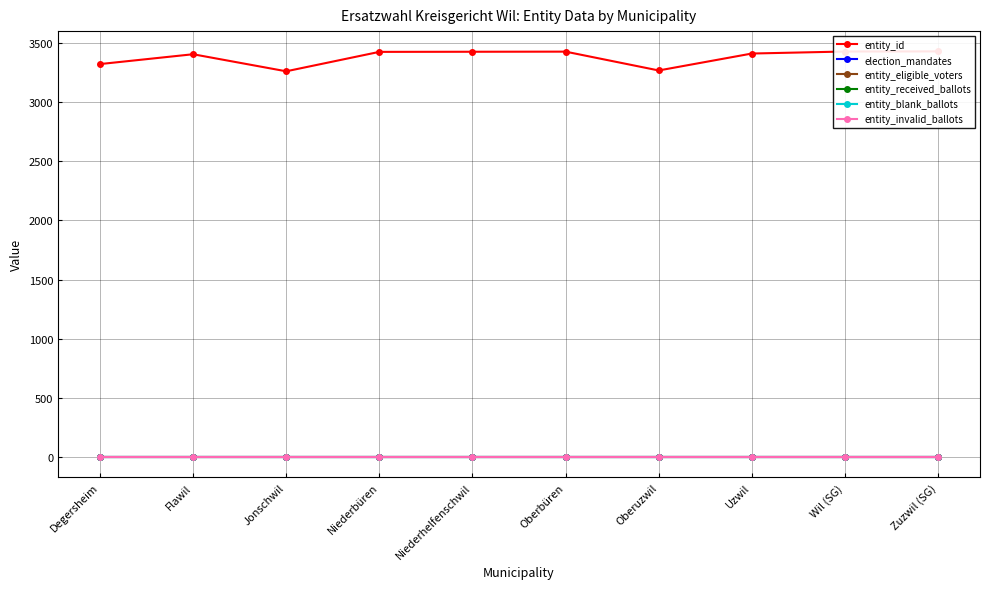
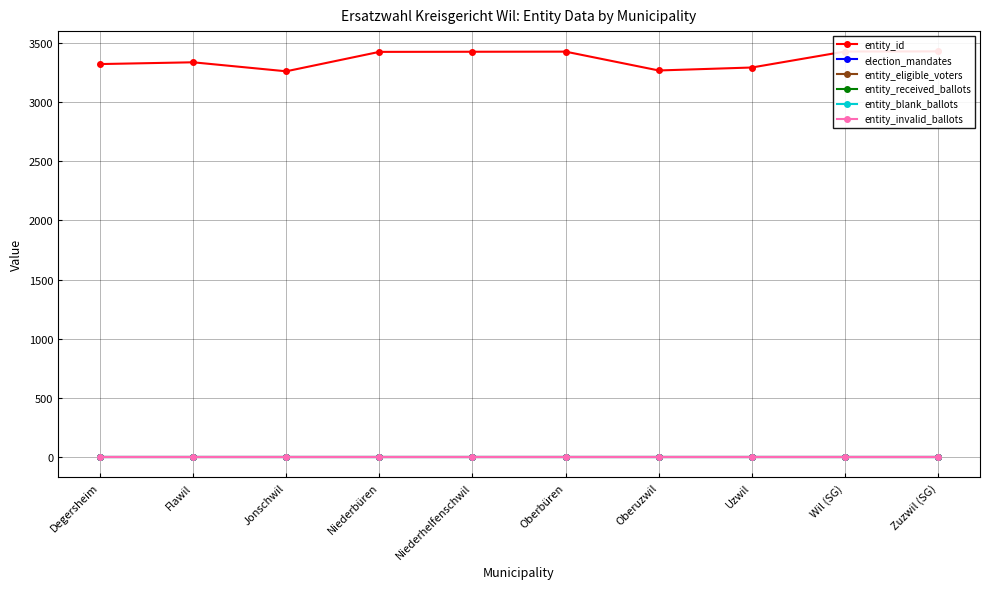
  {
    "entity_id": {
      "Degersheim": 3320,
-     "Flawil": 3400,
+     "Flawil": 3330,
      "Jonschwil": 3260,
      "Niederbüren": 3420,
      "Niederhelfenschwil": 3420,
      "Oberbüren": 3420,
      "Oberuzwil": 3270,
-     "Uzwil": 3410
+     "Uzwil": 3290
    },
    "entity_invalid_ballots": {
      "Degersheim": 0,
      "Flawil": 0,
      "Jonschwil": 0,
      "Niederbüren": 0,
      "Niederhelfenschwil": 0,
      "Oberbüren": 0,
      "Oberuzwil": 0,
      "Uzwil": 0,
      "Wil (SG)": 0,
      "Zuzwil (SG)": 0
    }
  }
